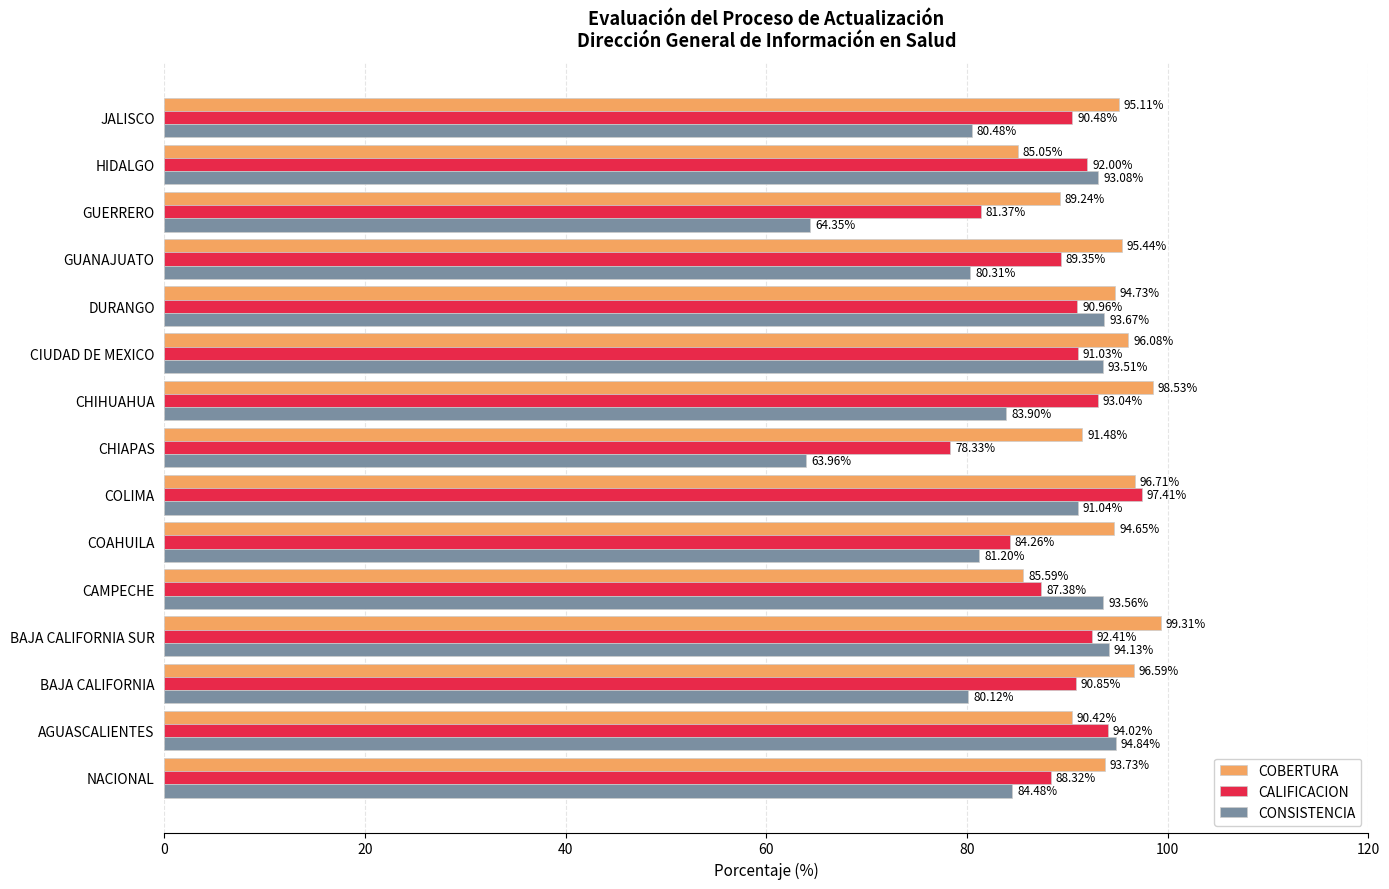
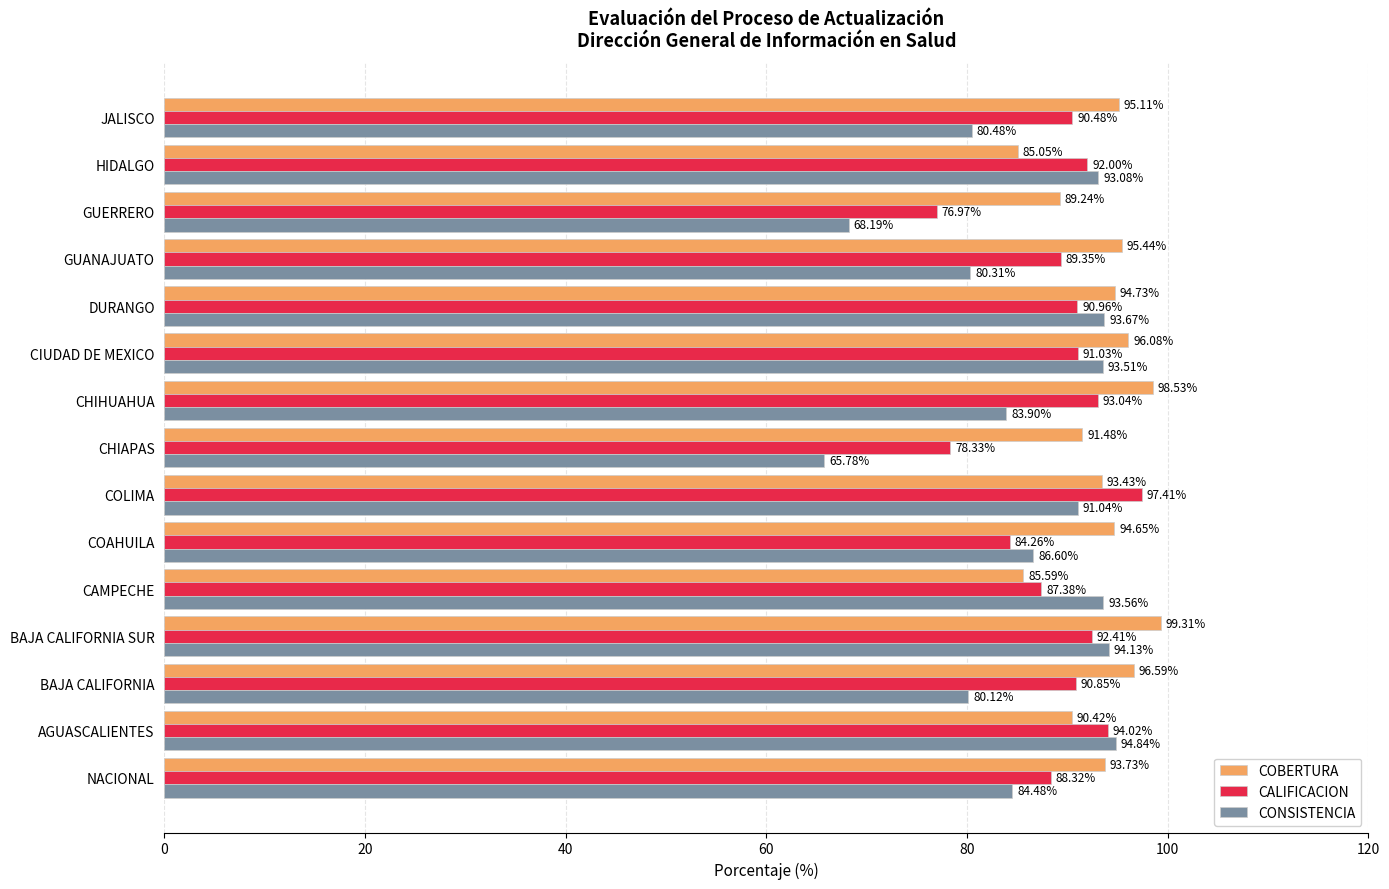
  {
    "COBERTURA": {
      "JALISCO": "95.11%",
      "HIDALGO": "85.05%",
      "GUERRERO": "89.24%",
      "GUANAJUATO": "95.44%",
      "DURANGO": "94.73%",
      "CIUDAD DE MEXICO": "96.08%",
      "CHIHUAHUA": "98.53%",
      "CHIAPAS": "91.48%",
-     "COLIMA": "96.71%",
+     "COLIMA": "93.43%",
      "COAHUILA": "94.65%",
      "CAMPECHE": "85.59%",
      "BAJA CALIFORNIA SUR": "99.31%",
      "BAJA CALIFORNIA": "96.59%",
      "AGUASCALIENTES": "90.42%",
      "NACIONAL": "93.73%"
    },
    "CALIFICACION": {
      "JALISCO": "90.48%",
      "HIDALGO": "92.00%",
-     "GUERRERO": "81.37%",
+     "GUERRERO": "76.97%",
      "GUANAJUATO": "89.35%",
      "DURANGO": "90.96%",
      "CIUDAD DE MEXICO": "91.03%",
      "CHIHUAHUA": "93.04%",
      "CHIAPAS": "78.33%",
      "COLIMA": "97.41%",
      "COAHUILA": "84.26%",
      "CAMPECHE": "87.38%",
      "BAJA CALIFORNIA SUR": "92.41%",
      "BAJA CALIFORNIA": "90.85%",
      "AGUASCALIENTES": "94.02%",
      "NACIONAL": "88.32%"
    },
    "CONSISTENCIA": {
      "JALISCO": "80.48%",
      "HIDALGO": "93.08%",
-     "GUERRERO": "64.35%",
+     "GUERRERO": "68.19%",
      "GUANAJUATO": "80.31%",
      "DURANGO": "93.67%",
      "CIUDAD DE MEXICO": "93.51%",
      "CHIHUAHUA": "83.90%",
-     "CHIAPAS": "63.96%",
+     "CHIAPAS": "65.78%",
      "COLIMA": "91.04%",
-     "COAHUILA": "81.20%",
+     "COAHUILA": "86.60%",
      "CAMPECHE": "93.56%",
      "BAJA CALIFORNIA SUR": "94.13%",
      "BAJA CALIFORNIA": "80.12%",
      "AGUASCALIENTES": "94.84%",
      "NACIONAL": "84.48%"
    }
  }
